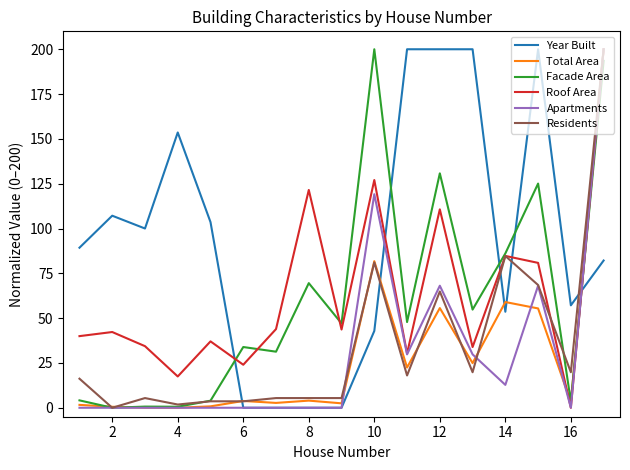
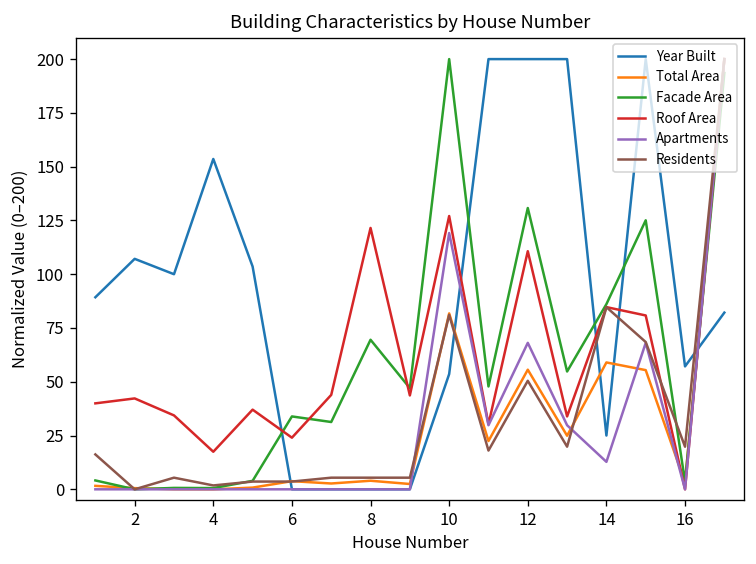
  {
    "Year Built": {
      "2": 107,
      "4": 154,
-     "10": 43,
+     "10": 54,
      "12": 200,
-     "14": 54,
+     "14": 25,
      "16": 57
    },
    "Total Area": {
      "12": 56,
      "14": 59
    },
    "Facade Area": {
      "6": 34,
      "8": 70,
      "10": 200,
      "12": 131
    },
    "Roof Area": {
      "2": 42,
      "4": 17,
      "6": 24,
      "8": 122,
      "10": 127,
      "12": 111
    },
    "Apartments": {
      "10": 119,
      "12": 68,
      "14": 13
    },
    "Residents": {
-     "12": 65,
+     "12": 50,
      "16": 20
    }
  }
